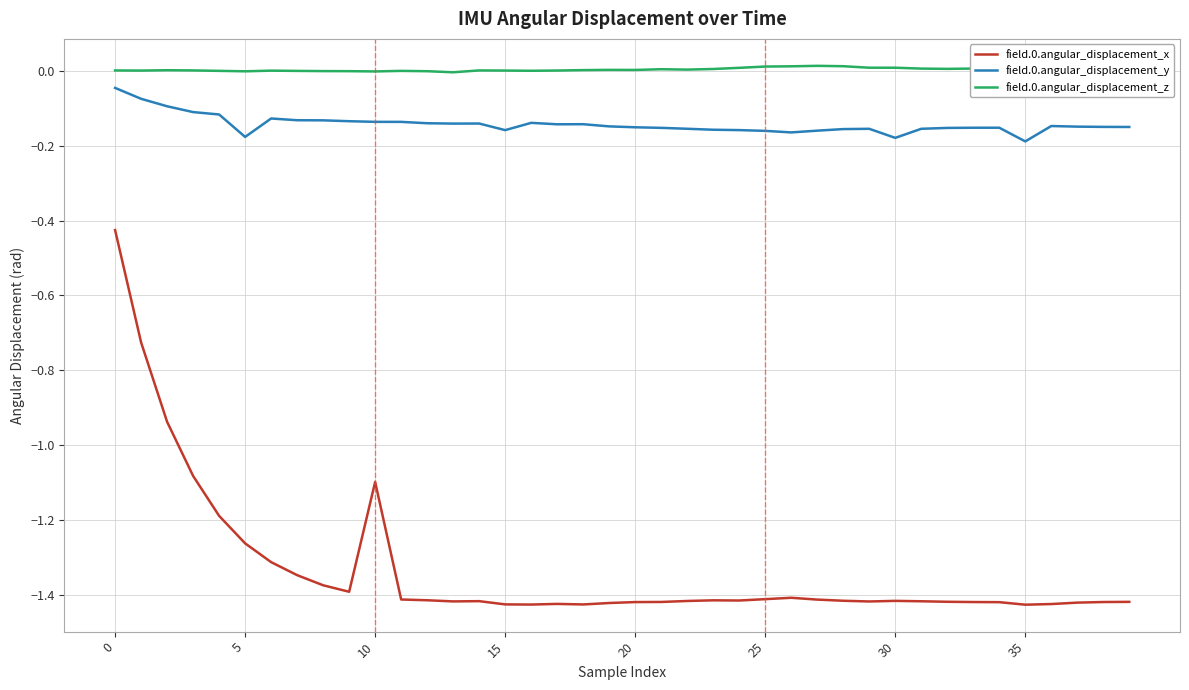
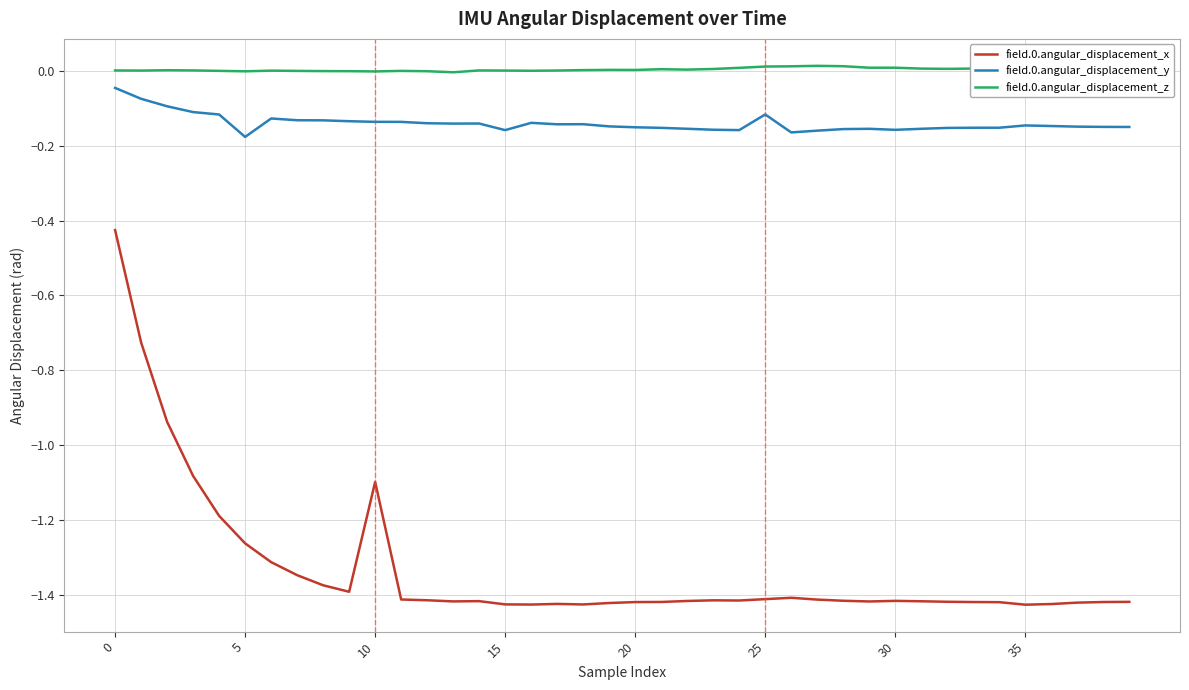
  {
    "field.0.angular_displacement_x": {
      "0": -0.43,
      "5": -1.26,
      "10": -1.10,
      "15": -1.43,
      "20": -1.42,
      "25": -1.41,
      "30": -1.42,
      "35": -1.43
    },
    "field.0.angular_displacement_y": {
      "0": -0.05,
      "5": -0.18,
      "10": -0.14,
      "15": -0.16,
      "20": -0.15,
-     "25": -0.16,
-     "30": -0.18,
-     "35": -0.19
+     "25": -0.12,
+     "30": -0.16,
+     "35": -0.15
    },
    "field.0.angular_displacement_z": {
      "0": 0.00,
      "5": 0.00,
      "10": 0.00,
      "15": 0.00,
      "20": 0.00,
      "25": 0.01,
      "30": 0.01
    }
  }
